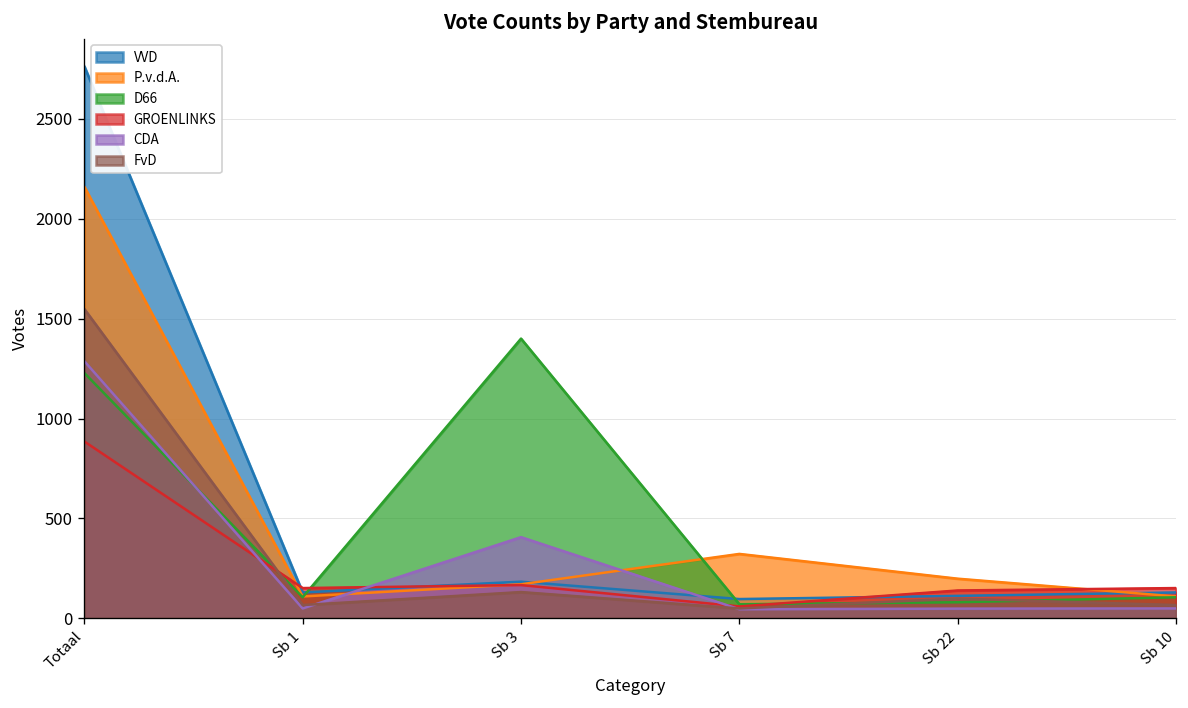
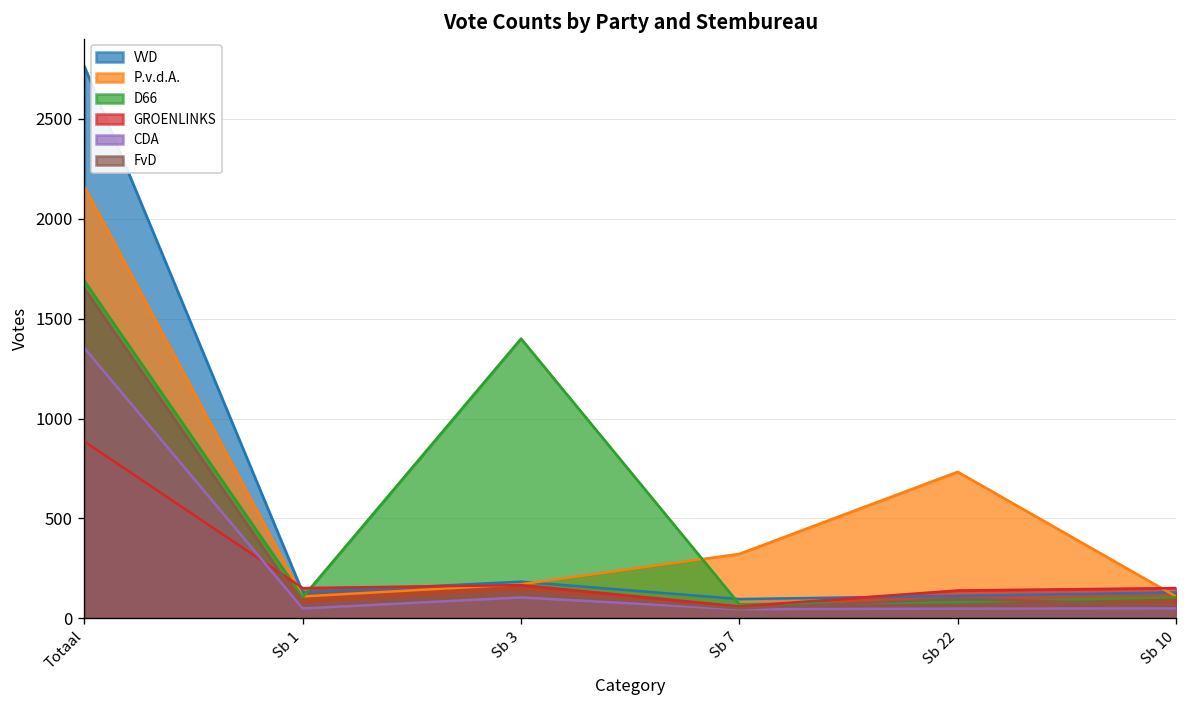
  {
    "VVD": {
      "Totaal": 2760,
      "Sb 1": 130,
      "Sb 7": 100,
      "Sb 10": 130
    },
    "P.v.d.A.": {
      "Totaal": 2160,
      "Sb 7": 320,
-     "Sb 22": 200
+     "Sb 22": 730
    },
    "D66": {
-     "Totaal": 1230,
+     "Totaal": 1690,
      "Sb 3": 1400,
      "Sb 22": 80
    },
    "GROENLINKS": {
      "Totaal": 890,
      "Sb 1": 150,
      "Sb 22": 140,
      "Sb 10": 150
    },
    "CDA": {
-     "Totaal": 1290,
+     "Totaal": 1350,
      "Sb 1": 50,
-     "Sb 3": 410,
+     "Sb 3": 100,
      "Sb 22": 50,
      "Sb 10": 50
    },
    "FvD": {
-     "Totaal": 1550,
+     "Totaal": 1650,
      "Sb 1": 70,
      "Sb 3": 130,
      "Sb 10": 70
    }
  }
